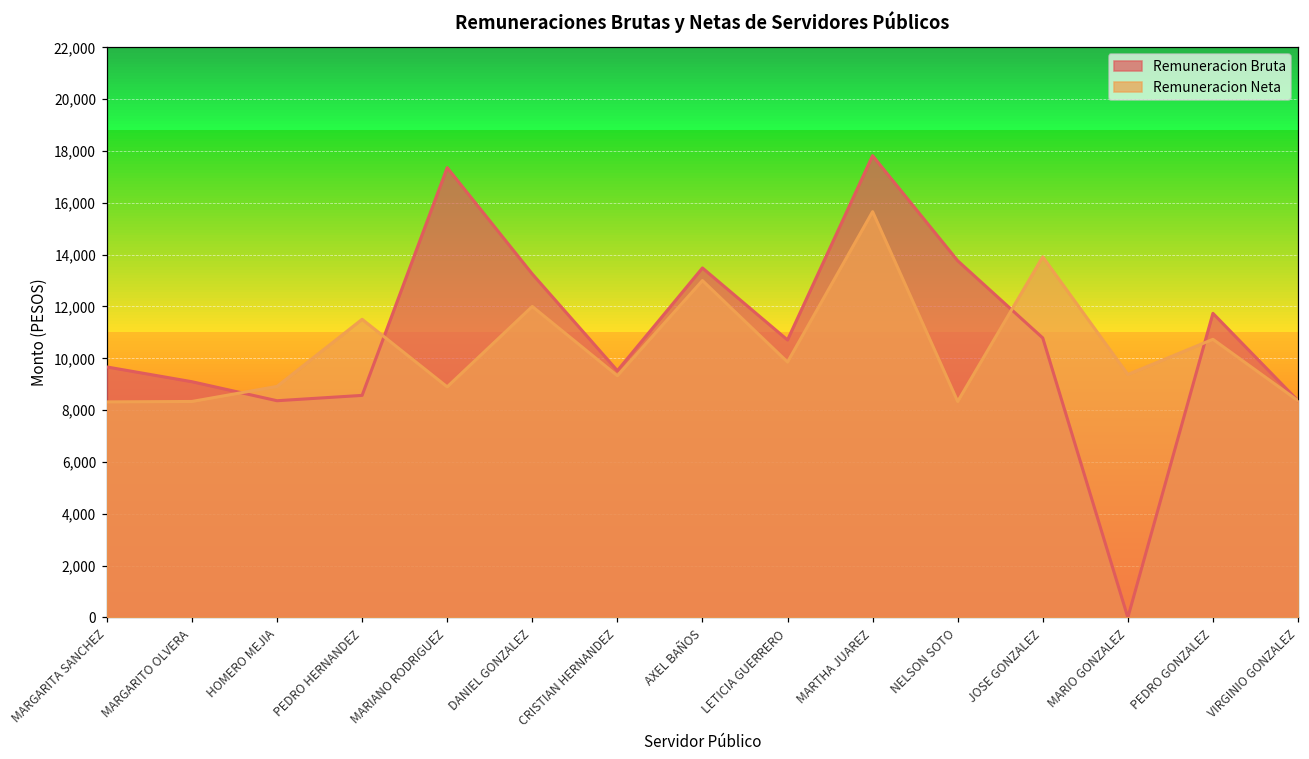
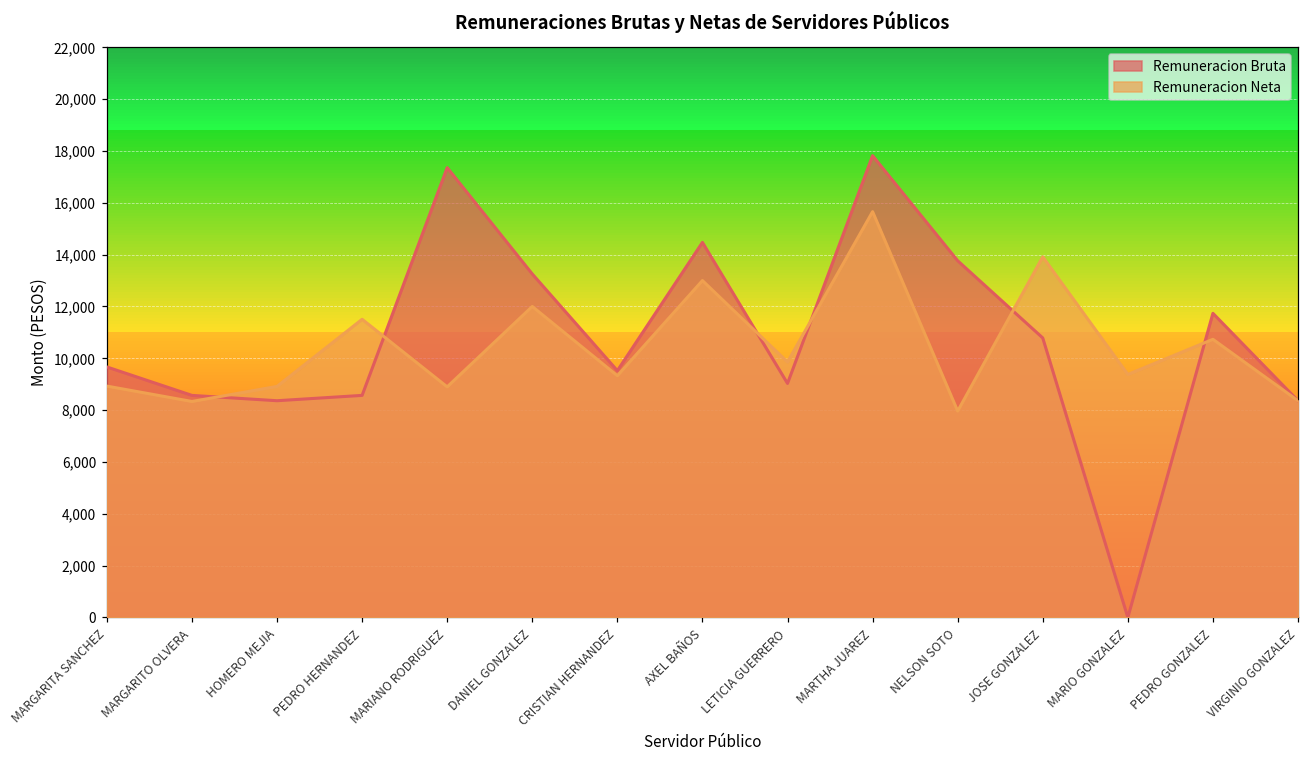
  {
    "Remuneracion Bruta": {
      "MARGARITA SANCHEZ": "9,700",
-     "MARGARITO OLVERA": "9,100",
+     "MARGARITO OLVERA": "8,600",
      "HOMERO MEJIA": "8,400",
      "PEDRO HERNANDEZ": "8,600",
      "MARIANO RODRIGUEZ": "17,400",
      "DANIEL GONZALEZ": "13,300",
      "CRISTIAN HERNANDEZ": "9,500",
-     "AXEL BAÑOS": "13,500",
-     "LETICIA GUERRERO": "10,700",
+     "AXEL BAÑOS": "14,500",
+     "LETICIA GUERRERO": "9,000",
      "MARTHA JUAREZ": "17,800",
      "NELSON SOTO": "13,800",
      "JOSE GONZALEZ": "10,800",
      "MARIO GONZALEZ": "0",
      "PEDRO GONZALEZ": "11,700"
    },
    "Remuneracion Neta": {
-     "MARGARITA SANCHEZ": "8,300",
+     "MARGARITA SANCHEZ": "8,900",
      "MARGARITO OLVERA": "8,300",
      "HOMERO MEJIA": "8,900",
      "PEDRO HERNANDEZ": "11,500",
      "MARIANO RODRIGUEZ": "8,900",
      "DANIEL GONZALEZ": "12,000",
      "CRISTIAN HERNANDEZ": "9,300",
      "AXEL BAÑOS": "13,000",
      "LETICIA GUERRERO": "9,900",
      "MARTHA JUAREZ": "15,700",
-     "NELSON SOTO": "8,300",
+     "NELSON SOTO": "8,000",
      "JOSE GONZALEZ": "13,900",
      "MARIO GONZALEZ": "9,400",
      "PEDRO GONZALEZ": "10,700"
    }
  }
